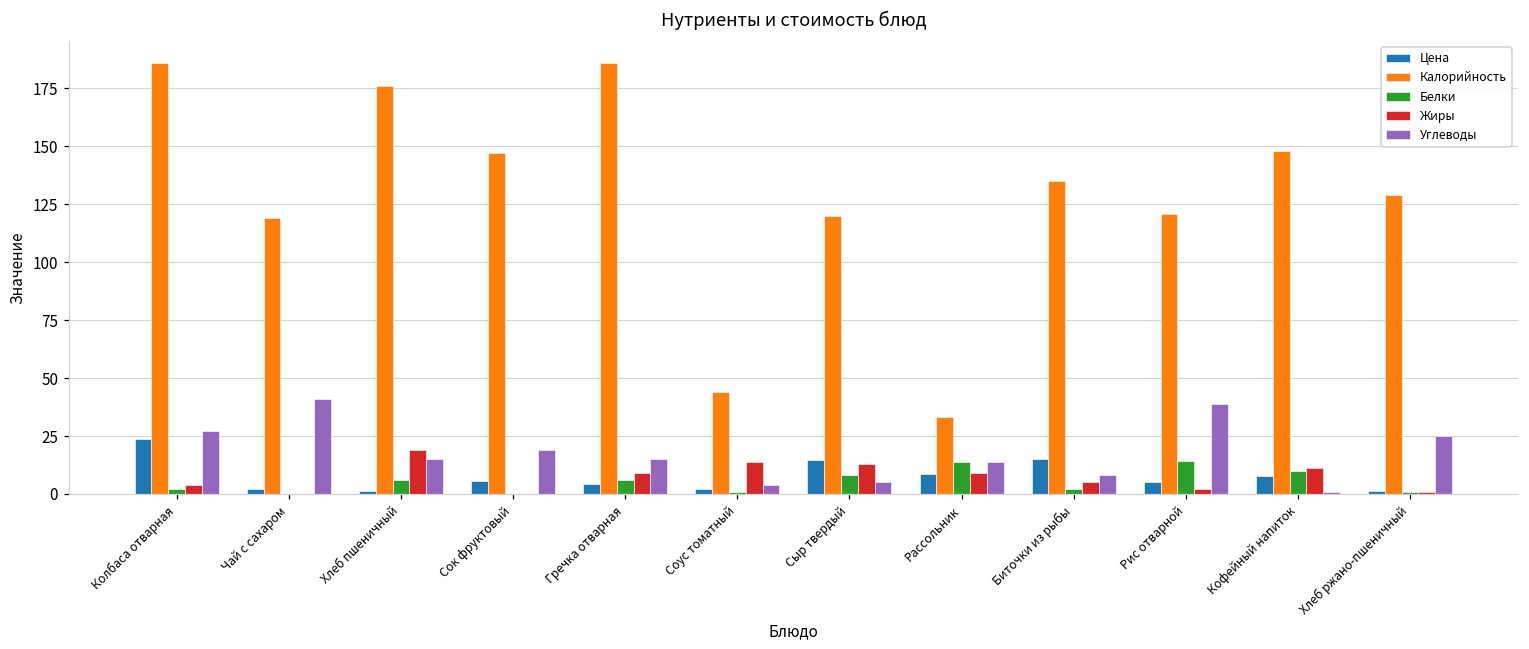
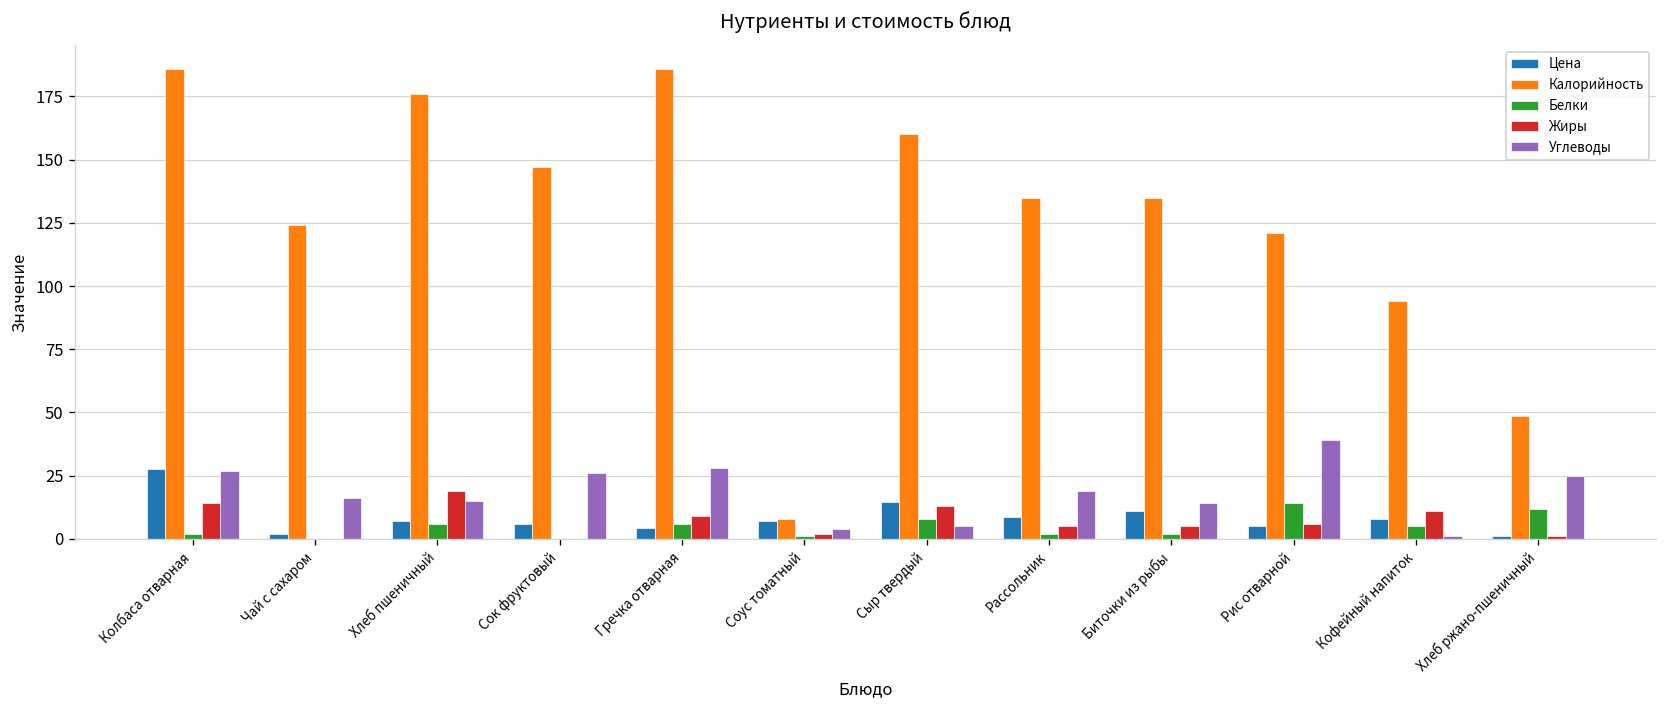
  {
    "Цена": {
-     "Колбаса отварная": 24,
+     "Колбаса отварная": 28,
      "Чай с сахаром": 2,
-     "Хлеб пшеничный": 1,
+     "Хлеб пшеничный": 7,
      "Сок фруктовый": 6,
      "Гречка отварная": 4,
-     "Соус томатный": 2,
+     "Соус томатный": 7,
      "Сыр твердый": 14,
      "Рассольник": 9,
-     "Биточки из рыбы": 15,
+     "Биточки из рыбы": 11,
      "Рис отварной": 5,
      "Кофейный напиток": 8,
      "Хлеб ржано-пшеничный": 1
    },
    "Калорийность": {
      "Колбаса отварная": 186,
-     "Чай с сахаром": 119,
+     "Чай с сахаром": 124,
      "Хлеб пшеничный": 176,
      "Сок фруктовый": 147,
      "Гречка отварная": 186,
-     "Соус томатный": 44,
-     "Сыр твердый": 120,
-     "Рассольник": 33,
+     "Соус томатный": 8,
+     "Сыр твердый": 160,
+     "Рассольник": 135,
      "Биточки из рыбы": 135,
      "Рис отварной": 121,
-     "Кофейный напиток": 148,
-     "Хлеб ржано-пшеничный": 129
+     "Кофейный напиток": 94,
+     "Хлеб ржано-пшеничный": 49
    },
    "Белки": {
      "Колбаса отварная": 2,
      "Чай с сахаром": 0,
      "Хлеб пшеничный": 6,
      "Сок фруктовый": 0,
      "Гречка отварная": 6,
      "Сыр твердый": 8,
-     "Рассольник": 14,
+     "Рассольник": 2,
      "Биточки из рыбы": 2,
      "Рис отварной": 14,
-     "Кофейный напиток": 10,
-     "Хлеб ржано-пшеничный": 1
+     "Кофейный напиток": 5,
+     "Хлеб ржано-пшеничный": 12
    },
    "Жиры": {
-     "Колбаса отварная": 4,
+     "Колбаса отварная": 14,
      "Чай с сахаром": 0,
      "Хлеб пшеничный": 19,
      "Сок фруктовый": 0,
      "Гречка отварная": 9,
-     "Соус томатный": 14,
+     "Соус томатный": 2,
      "Сыр твердый": 13,
-     "Рассольник": 9,
+     "Рассольник": 5,
      "Биточки из рыбы": 5,
-     "Рис отварной": 2,
+     "Рис отварной": 6,
      "Кофейный напиток": 11
    },
    "Углеводы": {
      "Колбаса отварная": 27,
-     "Чай с сахаром": 41,
+     "Чай с сахаром": 16,
      "Хлеб пшеничный": 15,
-     "Сок фруктовый": 19,
-     "Гречка отварная": 15,
+     "Сок фруктовый": 26,
+     "Гречка отварная": 28,
      "Соус томатный": 4,
      "Сыр твердый": 5,
-     "Рассольник": 14,
-     "Биточки из рыбы": 8,
+     "Рассольник": 19,
+     "Биточки из рыбы": 14,
      "Рис отварной": 39,
      "Хлеб ржано-пшеничный": 25
    }
  }
